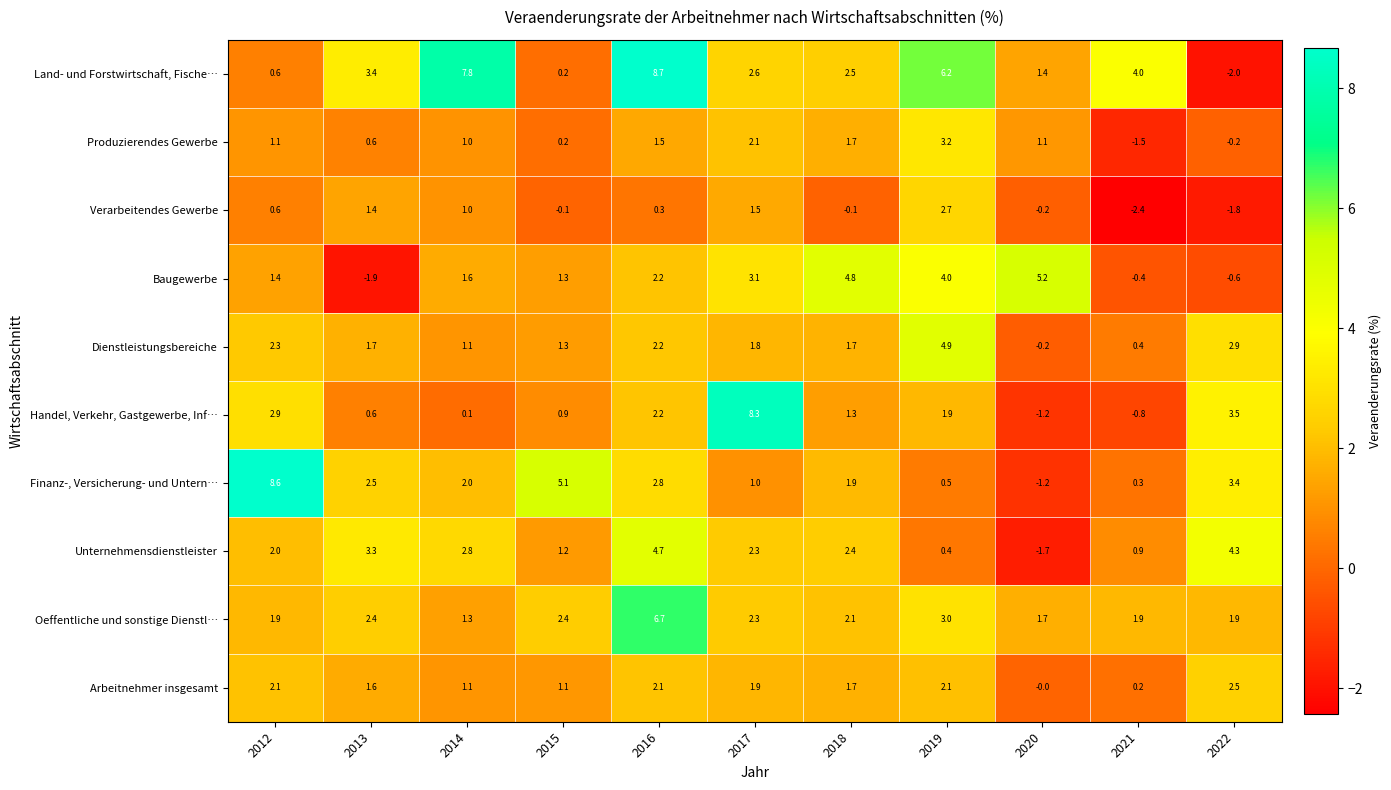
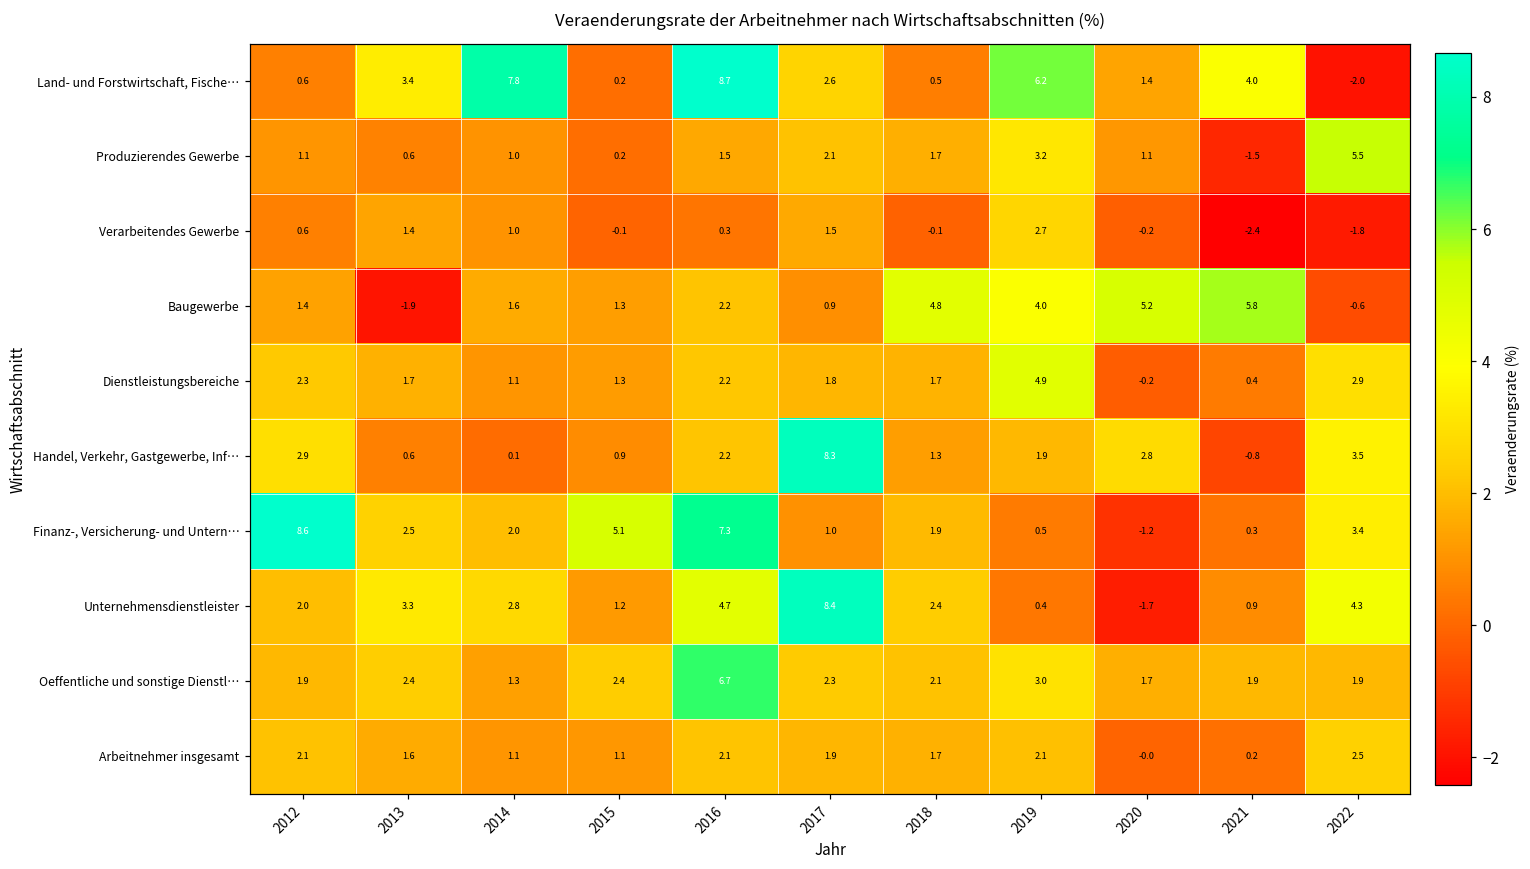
  {
    "Land- und Forstwirtschaft, Fische…": {
      "2012": 0.6,
      "2013": 3.4,
      "2014": 7.8,
      "2015": 0.2,
      "2016": 8.7,
      "2017": 2.6,
-     "2018": 2.5,
+     "2018": 0.5,
      "2019": 6.2,
      "2020": 1.4,
      "2021": 4.0,
      "2022": -2.0
    },
    "Produzierendes Gewerbe": {
      "2012": 1.1,
      "2013": 0.6,
      "2014": 1.0,
      "2015": 0.2,
      "2016": 1.5,
      "2017": 2.1,
      "2018": 1.7,
      "2019": 3.2,
      "2020": 1.1,
      "2021": -1.5,
-     "2022": -0.2
+     "2022": 5.5
    },
    "Verarbeitendes Gewerbe": {
      "2012": 0.6,
      "2013": 1.4,
      "2014": 1.0,
      "2015": -0.1,
      "2016": 0.3,
      "2017": 1.5,
      "2018": -0.1,
      "2019": 2.7,
      "2020": -0.2,
      "2021": -2.4,
      "2022": -1.8
    },
    "Baugewerbe": {
      "2012": 1.4,
      "2013": -1.9,
      "2014": 1.6,
      "2015": 1.3,
      "2016": 2.2,
-     "2017": 3.1,
+     "2017": 0.9,
      "2018": 4.8,
      "2019": 4.0,
      "2020": 5.2,
-     "2021": -0.4,
+     "2021": 5.8,
      "2022": -0.6
    },
    "Dienstleistungsbereiche": {
      "2012": 2.3,
      "2013": 1.7,
      "2014": 1.1,
      "2015": 1.3,
      "2016": 2.2,
      "2017": 1.8,
      "2018": 1.7,
      "2019": 4.9,
      "2020": -0.2,
      "2021": 0.4,
      "2022": 2.9
    },
    "Handel, Verkehr, Gastgewerbe, Inf…": {
      "2012": 2.9,
      "2013": 0.6,
      "2014": 0.1,
      "2015": 0.9,
      "2016": 2.2,
      "2017": 8.3,
      "2018": 1.3,
      "2019": 1.9,
-     "2020": -1.2,
+     "2020": 2.8,
      "2021": -0.8,
      "2022": 3.5
    },
    "Finanz-, Versicherung- und Untern…": {
      "2012": 8.6,
      "2013": 2.5,
      "2014": 2.0,
      "2015": 5.1,
-     "2016": 2.8,
+     "2016": 7.3,
      "2017": 1.0,
      "2018": 1.9,
      "2019": 0.5,
      "2020": -1.2,
      "2021": 0.3,
      "2022": 3.4
    },
    "Unternehmensdienstleister": {
      "2012": 2.0,
      "2013": 3.3,
      "2014": 2.8,
      "2015": 1.2,
      "2016": 4.7,
-     "2017": 2.3,
+     "2017": 8.4,
      "2018": 2.4,
      "2019": 0.4,
      "2020": -1.7,
      "2021": 0.9,
      "2022": 4.3
    },
    "Oeffentliche und sonstige Dienstl…": {
      "2012": 1.9,
      "2013": 2.4,
      "2014": 1.3,
      "2015": 2.4,
      "2016": 6.7,
      "2017": 2.3,
      "2018": 2.1,
      "2019": 3.0,
      "2020": 1.7,
      "2021": 1.9,
      "2022": 1.9
    },
    "Arbeitnehmer insgesamt": {
      "2012": 2.1,
      "2013": 1.6,
      "2014": 1.1,
      "2015": 1.1,
      "2016": 2.1,
      "2017": 1.9,
      "2018": 1.7,
      "2019": 2.1,
      "2020": -0.0,
      "2021": 0.2,
      "2022": 2.5
    }
  }
